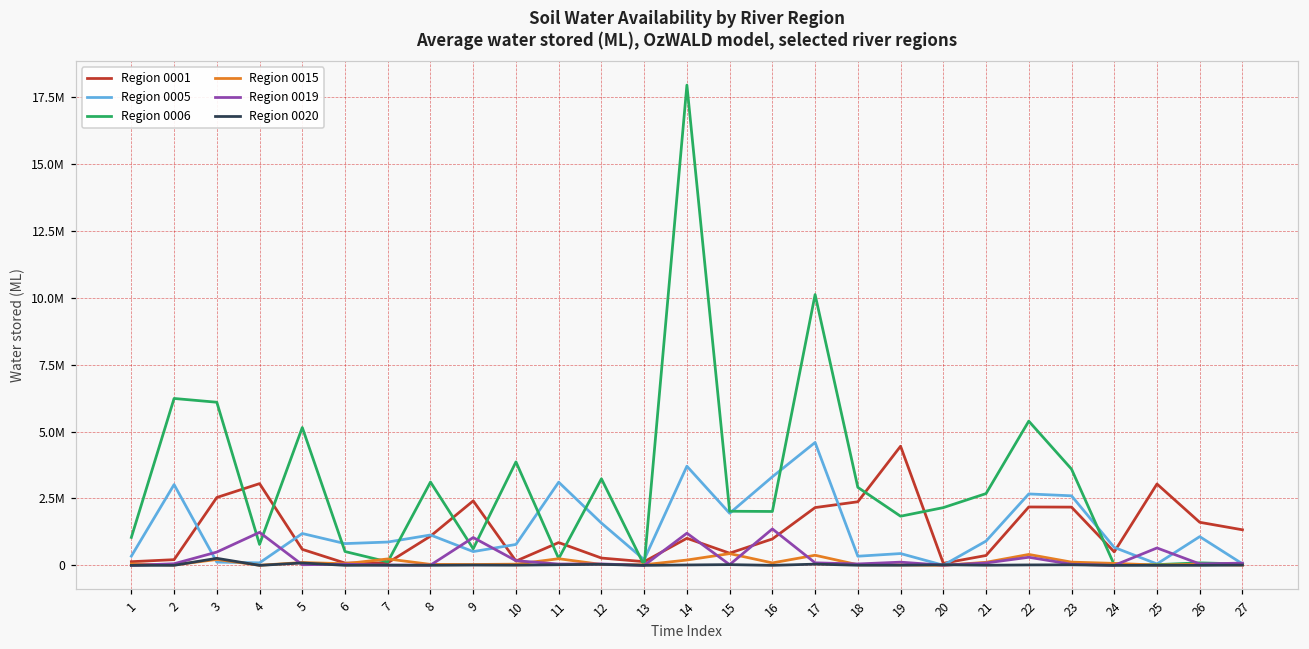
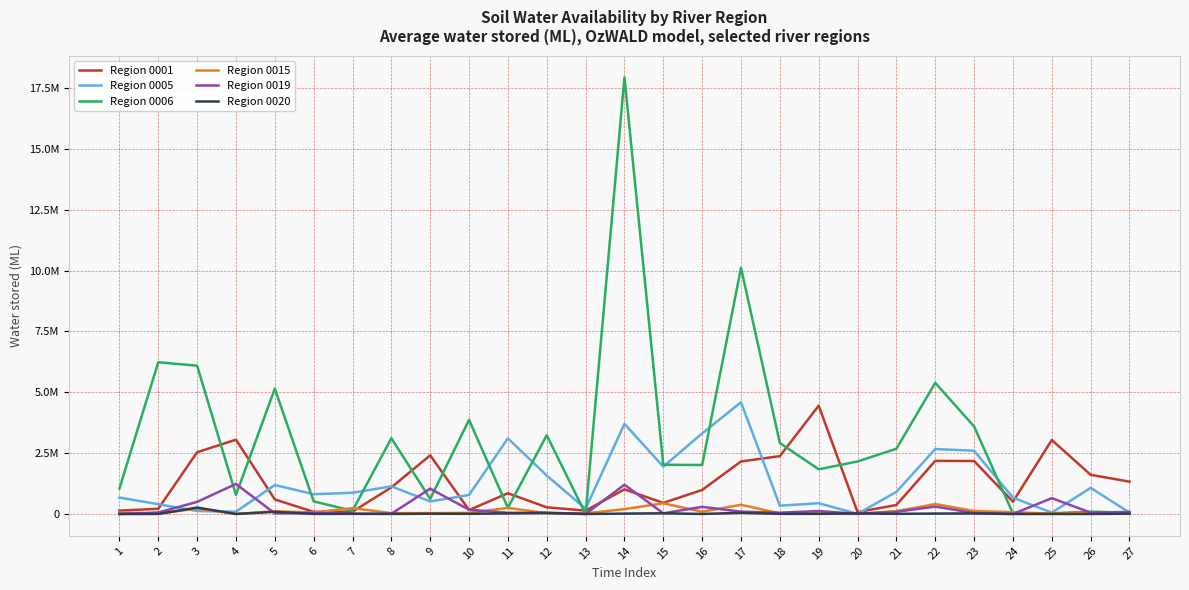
  {
    "Region 0001": {
      "2": 200000,
      "3": 2500000,
      "4": 3100000,
      "5": 600000,
      "9": 2400000,
      "11": 900000,
      "12": 300000,
      "14": 1000000,
      "16": 1000000,
      "17": 2200000,
      "18": 2400000,
      "19": 4500000,
      "21": 400000,
      "22": 2200000,
      "23": 2200000,
      "24": 500000,
      "25": 3000000,
      "26": 1600000,
      "27": 1300000
    },
    "Region 0005": {
-     "1": 300000,
-     "2": 3000000,
+     "1": 700000,
+     "2": 400000,
      "5": 1200000,
      "6": 800000,
      "7": 900000,
      "10": 800000,
      "11": 3100000,
      "12": 1600000,
      "14": 3700000,
      "16": 3300000,
      "17": 4600000,
      "18": 300000,
      "19": 400000,
      "21": 900000,
      "22": 2700000,
      "23": 2600000,
      "24": 700000,
      "26": 1100000
    },
    "Region 0006": {
      "1": 1000000,
      "2": 6200000,
      "3": 6100000,
      "4": 800000,
      "5": 5100000,
      "6": 500000,
      "8": 3100000,
      "10": 3900000,
      "12": 3200000,
      "14": 17900000,
      "16": 2000000,
      "17": 10100000,
      "18": 2900000,
      "19": 1800000,
      "20": 2200000,
      "21": 2700000,
      "22": 5400000,
      "23": 3600000
    },
    "Region 0015": {
      "7": 200000,
      "14": 200000,
      "17": 400000,
      "22": 400000
    },
    "Region 0019": {
      "3": 500000,
      "4": 1200000,
      "9": 1000000,
      "14": 1200000,
-     "16": 1400000,
+     "16": 300000,
      "22": 300000,
      "25": 700000
    },
    "Region 0020": {
      "14": 0,
      "22": 0
    }
  }
